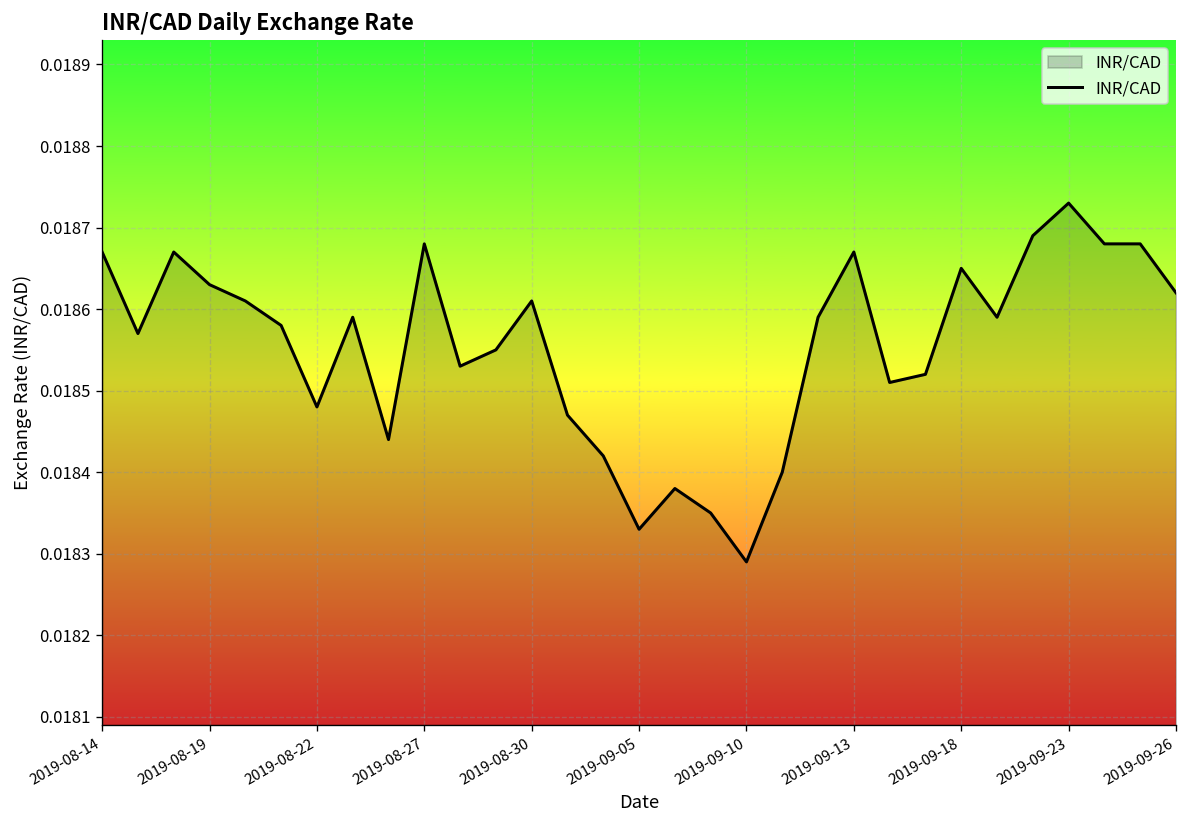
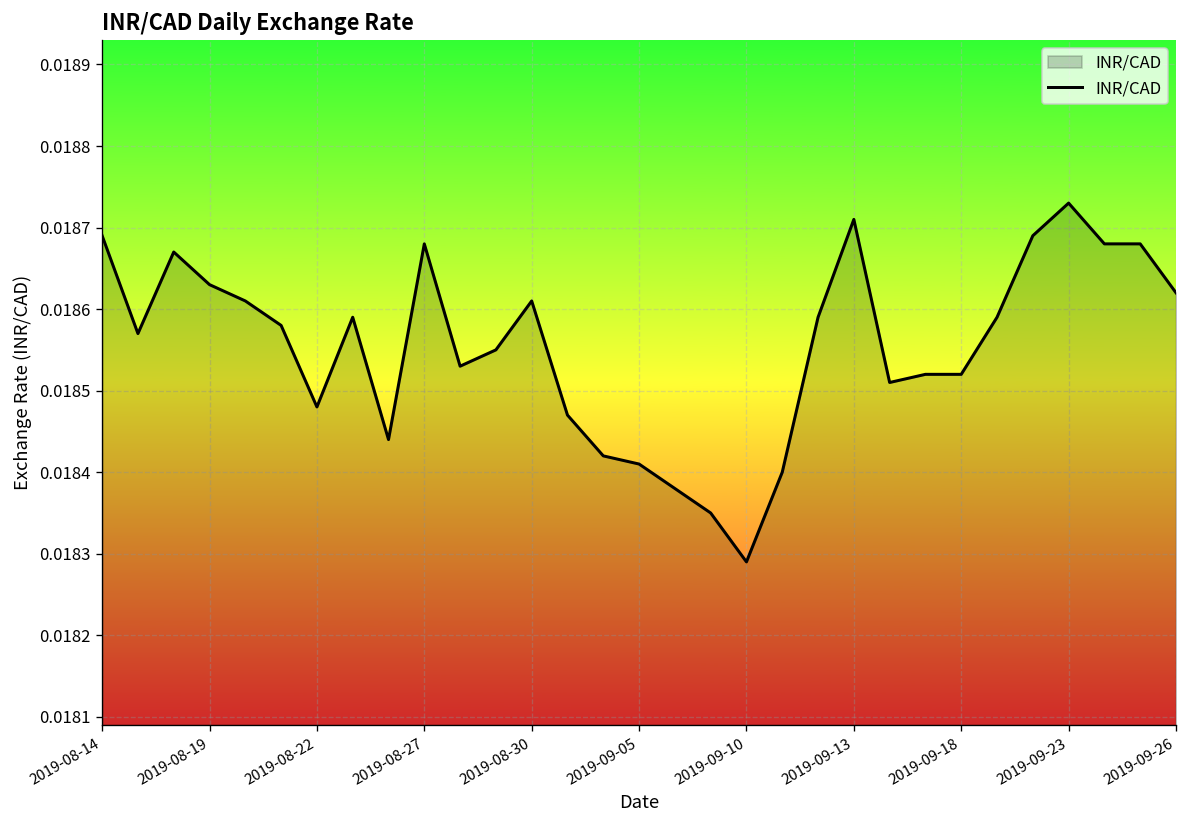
  {
-   "2019-08-14": 0.01867,
+   "2019-08-14": 0.01869,
    "2019-08-19": 0.01863,
    "2019-08-22": 0.01848,
    "2019-08-27": 0.01868,
    "2019-08-30": 0.01861,
-   "2019-09-05": 0.01833,
+   "2019-09-05": 0.01841,
    "2019-09-10": 0.01829,
-   "2019-09-13": 0.01867,
-   "2019-09-18": 0.01865,
+   "2019-09-13": 0.01871,
+   "2019-09-18": 0.01852,
    "2019-09-23": 0.01873,
    "2019-09-26": 0.01862
  }
